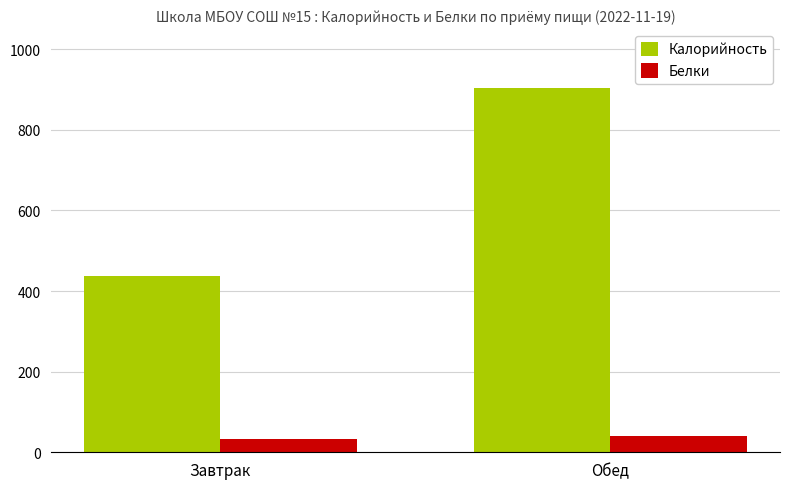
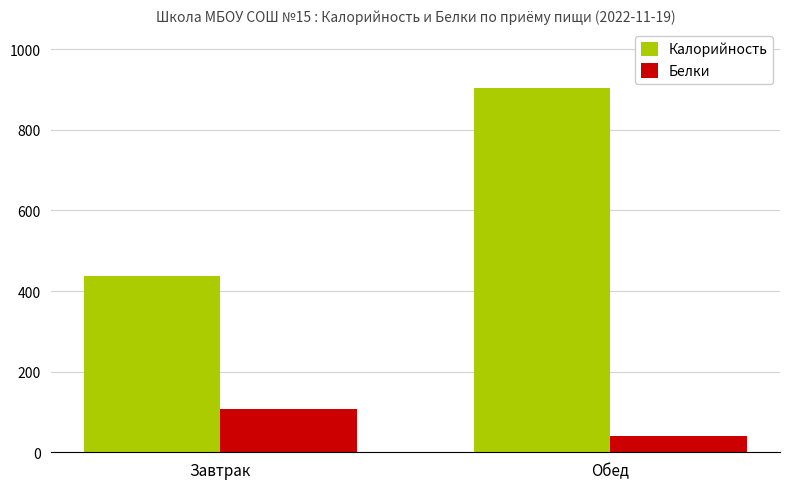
  {
    "Калорийность": {
      "Завтрак": 440,
      "Обед": 900
    },
    "Белки": {
-     "Завтрак": 30,
+     "Завтрак": 110,
      "Обед": 40
    }
  }
